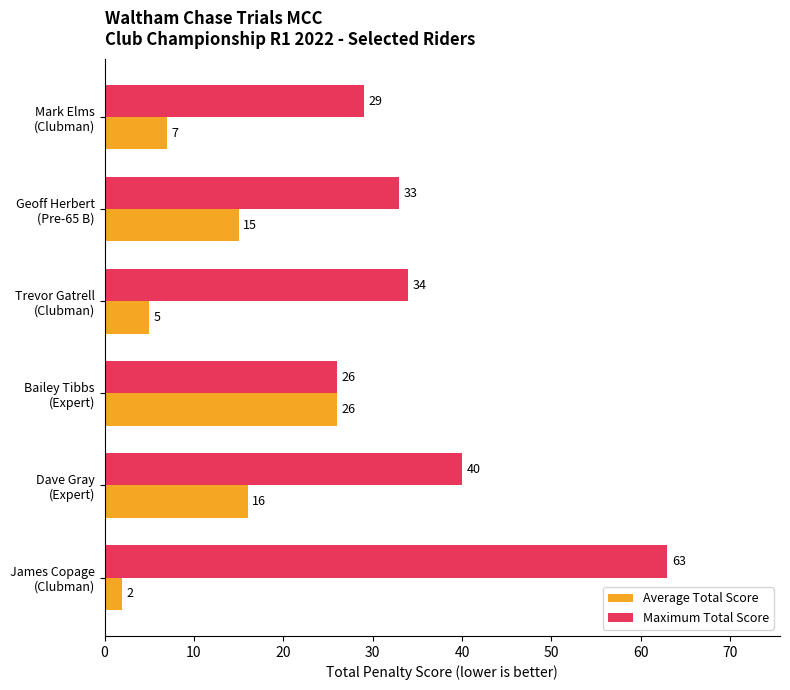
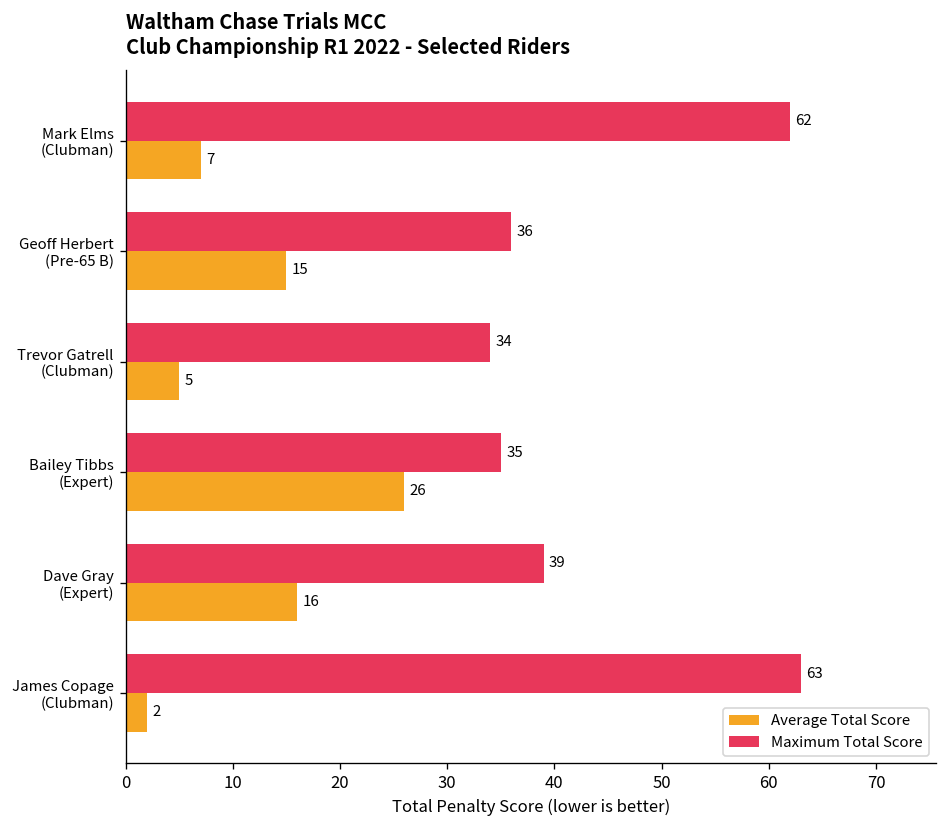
  {
    "Average Total Score": {
      "Mark Elms (Clubman)": 7,
      "Geoff Herbert (Pre-65 B)": 15,
      "Trevor Gatrell (Clubman)": 5,
      "Bailey Tibbs (Expert)": 26,
      "Dave Gray (Expert)": 16,
      "James Copage (Clubman)": 2
    },
    "Maximum Total Score": {
-     "Mark Elms (Clubman)": 29,
-     "Geoff Herbert (Pre-65 B)": 33,
+     "Mark Elms (Clubman)": 62,
+     "Geoff Herbert (Pre-65 B)": 36,
      "Trevor Gatrell (Clubman)": 34,
-     "Bailey Tibbs (Expert)": 26,
-     "Dave Gray (Expert)": 40,
+     "Bailey Tibbs (Expert)": 35,
+     "Dave Gray (Expert)": 39,
      "James Copage (Clubman)": 63
    }
  }
